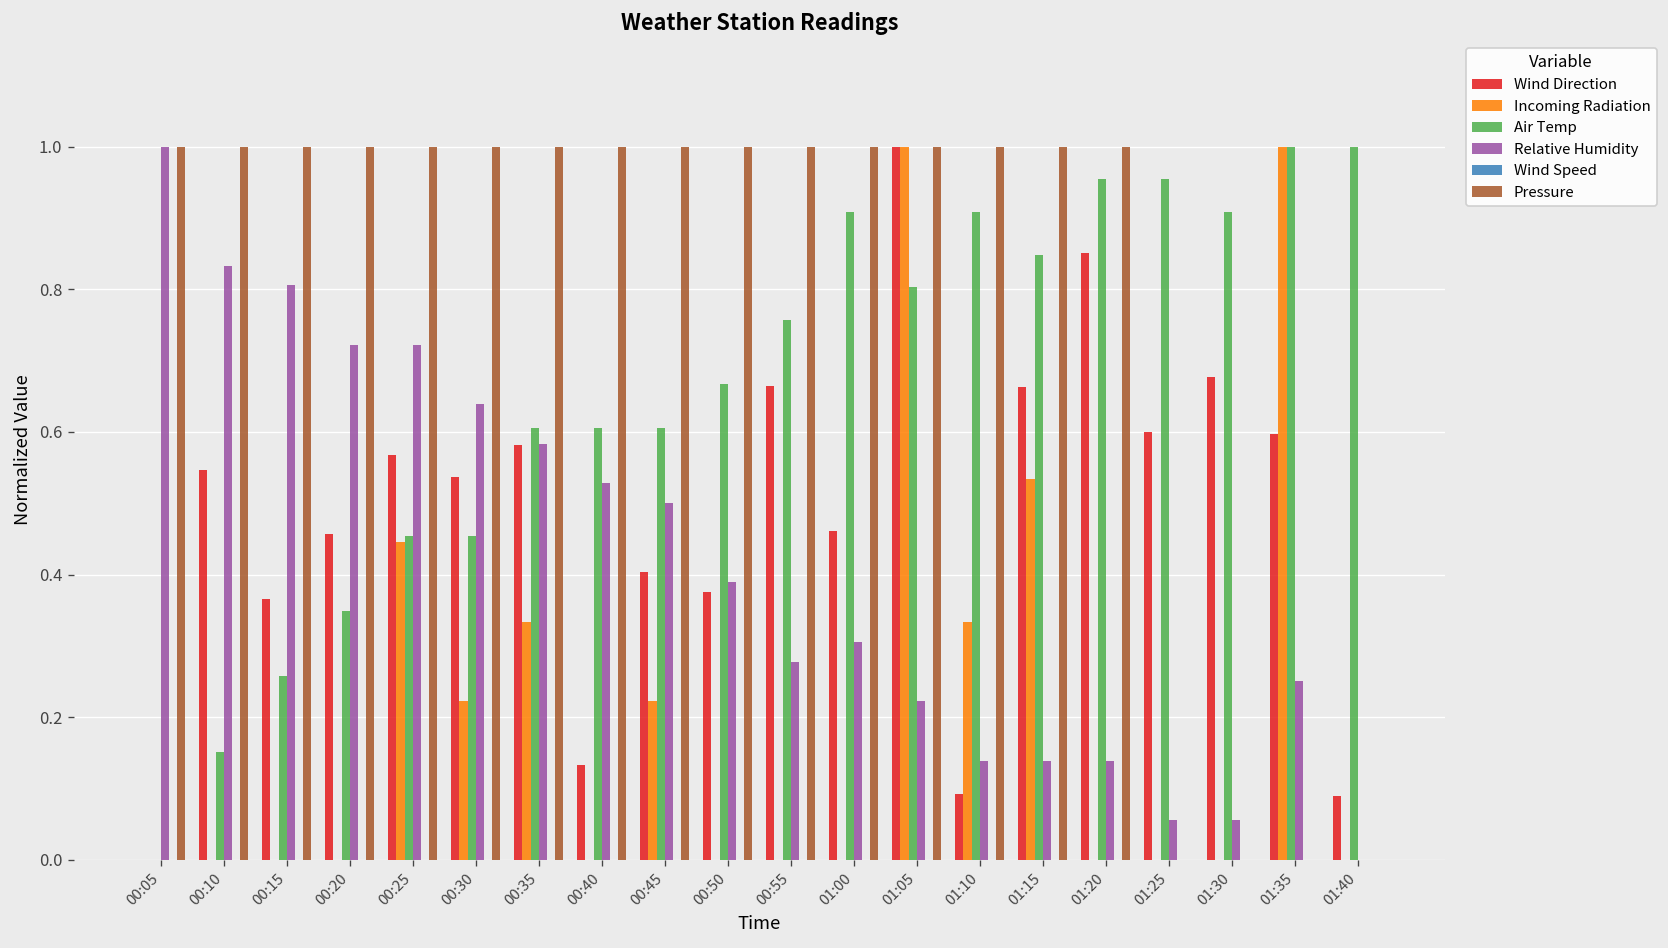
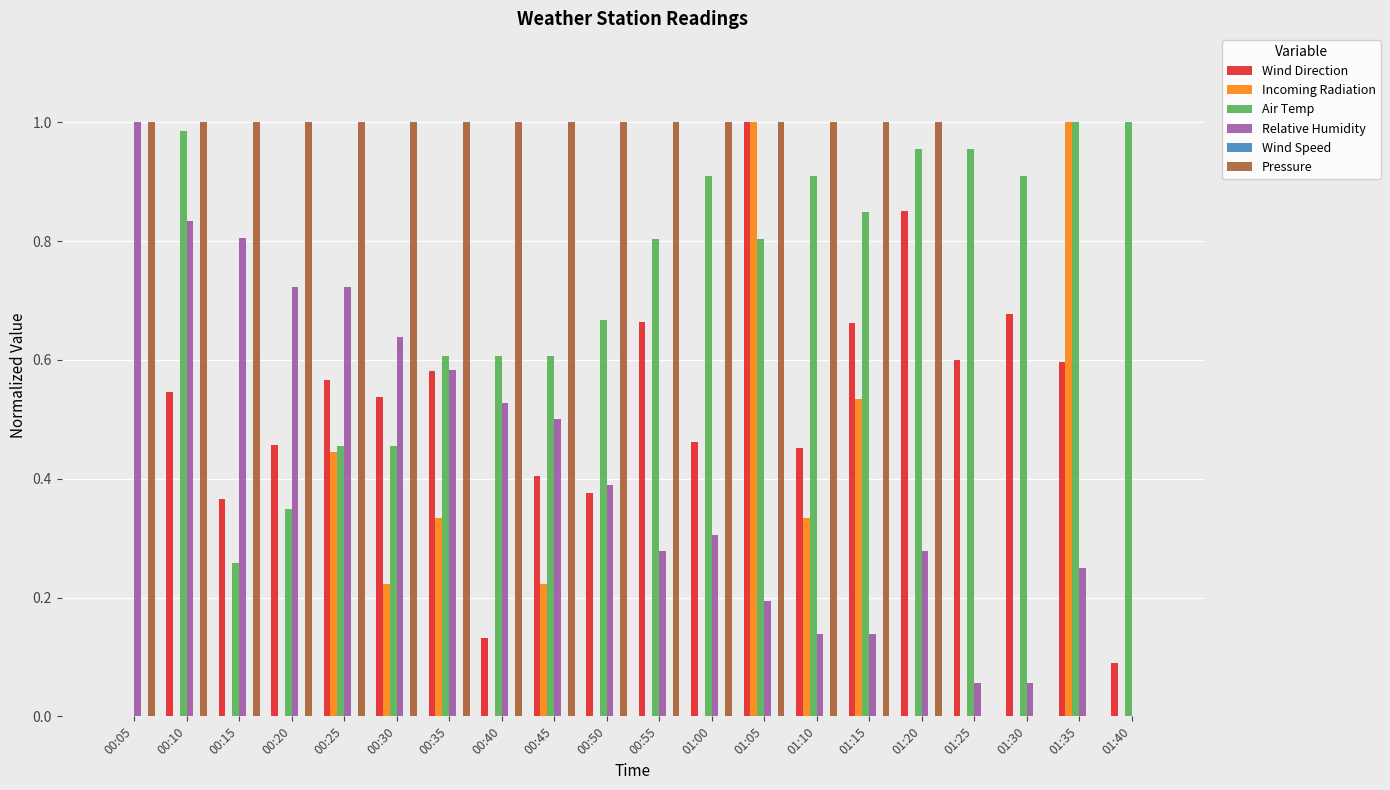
  {
    "Wind Direction": {
      "00:05": 0.00,
      "00:10": 0.55,
      "00:15": 0.37,
      "00:20": 0.46,
      "00:25": 0.57,
      "00:30": 0.54,
      "00:35": 0.58,
      "00:40": 0.13,
      "00:45": 0.40,
      "00:50": 0.38,
      "00:55": 0.66,
      "01:00": 0.46,
      "01:05": 1.00,
-     "01:10": 0.09,
+     "01:10": 0.45,
      "01:15": 0.66,
      "01:20": 0.85,
      "01:25": 0.60,
      "01:30": 0.68,
      "01:35": 0.60,
      "01:40": 0.09
    },
    "Incoming Radiation": {
      "00:05": 0.00,
      "00:10": 0.00,
      "00:15": 0.00,
      "00:20": 0.00,
      "00:25": 0.44,
      "00:30": 0.22,
      "00:35": 0.33,
      "00:40": 0.00,
      "00:45": 0.22,
      "00:50": 0.00,
      "00:55": 0.00,
      "01:00": 0.00,
      "01:05": 1.00,
      "01:10": 0.33,
      "01:15": 0.53,
      "01:20": 0.00,
      "01:25": 0.00,
      "01:30": 0.00,
      "01:35": 1.00,
      "01:40": 0.00
    },
    "Air Temp": {
      "00:05": 0.00,
-     "00:10": 0.15,
+     "00:10": 0.98,
      "00:15": 0.26,
      "00:20": 0.35,
      "00:25": 0.45,
      "00:30": 0.45,
      "00:35": 0.61,
      "00:40": 0.61,
      "00:45": 0.61,
      "00:50": 0.67,
-     "00:55": 0.76,
+     "00:55": 0.80,
      "01:00": 0.91,
      "01:05": 0.80,
      "01:10": 0.91,
      "01:15": 0.85,
      "01:20": 0.95,
      "01:25": 0.95,
      "01:30": 0.91,
      "01:35": 1.00,
      "01:40": 1.00
    },
    "Relative Humidity": {
      "00:05": 1.00,
      "00:10": 0.83,
      "00:15": 0.81,
      "00:20": 0.72,
      "00:25": 0.72,
      "00:30": 0.64,
      "00:35": 0.58,
      "00:40": 0.53,
      "00:45": 0.50,
      "00:50": 0.39,
      "00:55": 0.28,
      "01:00": 0.31,
-     "01:05": 0.22,
+     "01:05": 0.19,
      "01:10": 0.14,
      "01:15": 0.14,
-     "01:20": 0.14,
+     "01:20": 0.28,
      "01:25": 0.06,
      "01:30": 0.06,
      "01:35": 0.25,
      "01:40": 0.00
    },
    "Wind Speed": {
      "00:05": 0.00,
      "00:10": 0.00,
      "00:15": 0.00,
      "00:20": 0.00,
      "00:25": 0.00,
      "00:30": 0.00,
      "00:35": 0.00,
      "00:40": 0.00,
      "00:45": 0.00,
      "00:50": 0.00,
      "00:55": 0.00,
      "01:00": 0.00,
      "01:05": 0.00,
      "01:10": 0.00,
      "01:15": 0.00,
      "01:20": 0.00,
      "01:25": 0.00,
      "01:30": 0.00,
      "01:35": 0.00,
      "01:40": 0.00
    },
    "Pressure": {
      "00:05": 1.00,
      "00:10": 1.00,
      "00:15": 1.00,
      "00:20": 1.00,
      "00:25": 1.00,
      "00:30": 1.00,
      "00:35": 1.00,
      "00:40": 1.00,
      "00:45": 1.00,
      "00:50": 1.00,
      "00:55": 1.00,
      "01:00": 1.00,
      "01:05": 1.00,
      "01:10": 1.00,
      "01:15": 1.00,
      "01:20": 1.00,
      "01:25": 0.00,
      "01:30": 0.00,
      "01:35": 0.00,
      "01:40": 0.00
    }
  }
